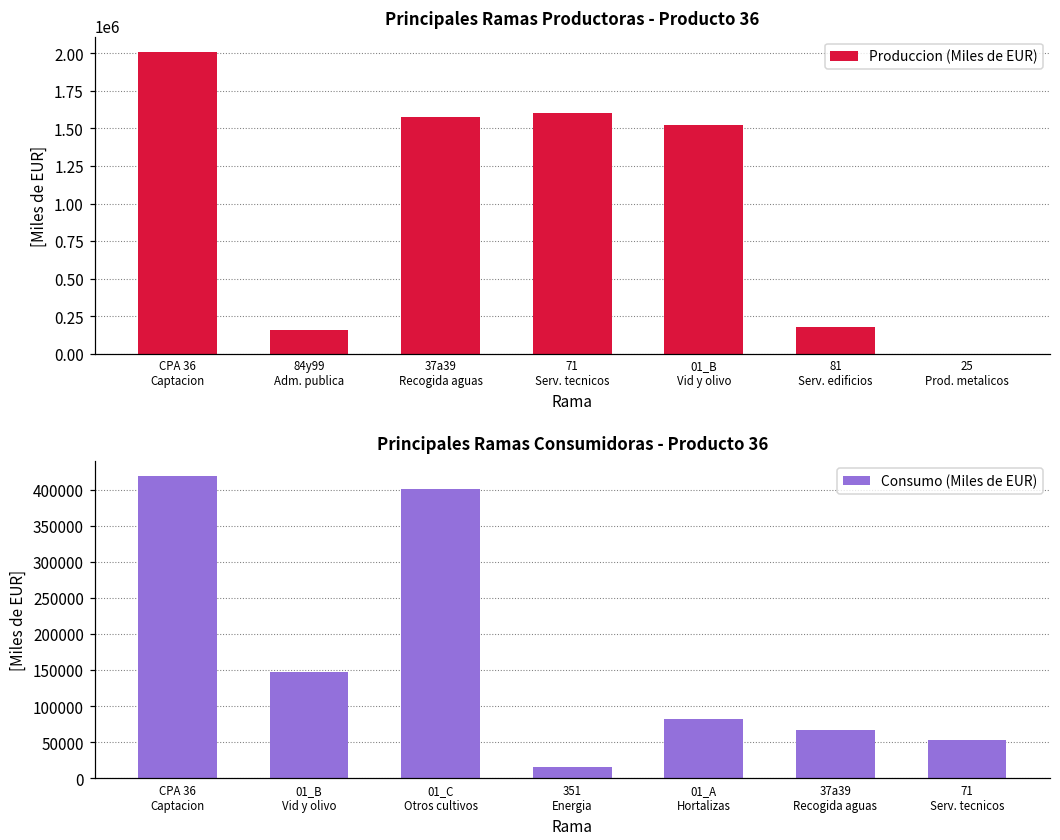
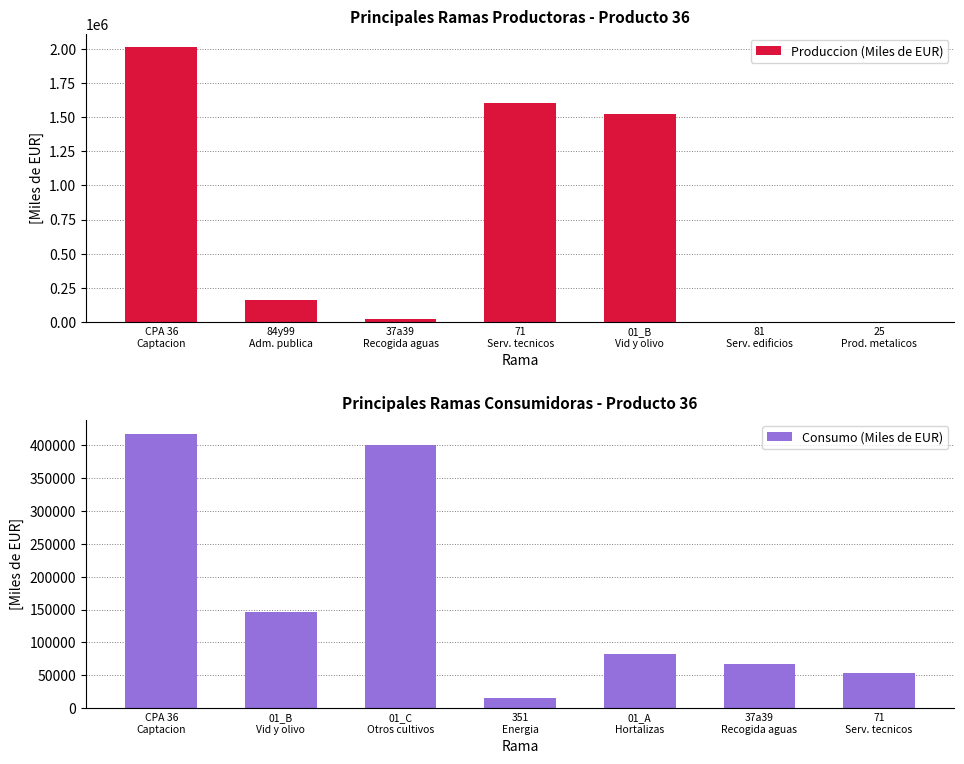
  {
    "Principales Ramas Productoras - Producto 36": {
      "CPA 36 Captacion": 2010000,
      "84y99 Adm. publica": 160000,
-     "37a39 Recogida aguas": 1580000,
+     "37a39 Recogida aguas": 20000,
      "71 Serv. tecnicos": 1600000,
      "01_B Vid y olivo": 1520000,
-     "81 Serv. edificios": 180000
+     "81 Serv. edificios": 0
    },
    "Principales Ramas Consumidoras - Producto 36": {
      "CPA 36 Captacion": 420000,
      "01_B Vid y olivo": 150000,
      "01_C Otros cultivos": 400000,
      "351 Energia": 20000,
      "01_A Hortalizas": 80000,
      "37a39 Recogida aguas": 70000,
      "71 Serv. tecnicos": 50000
    }
  }
